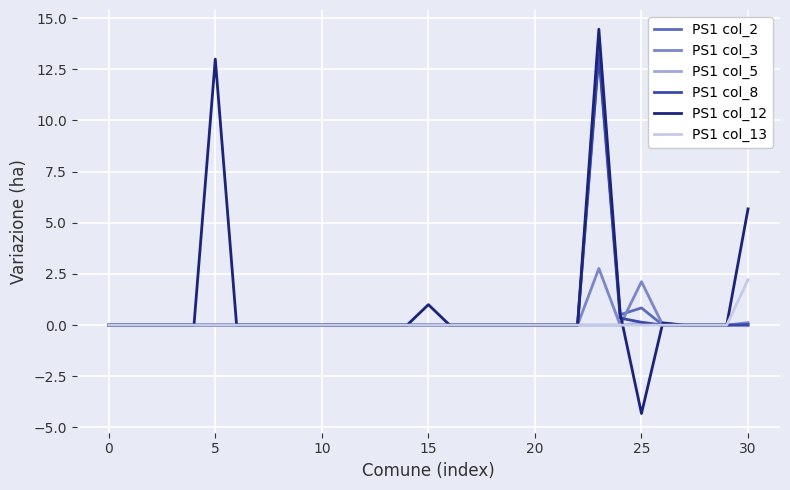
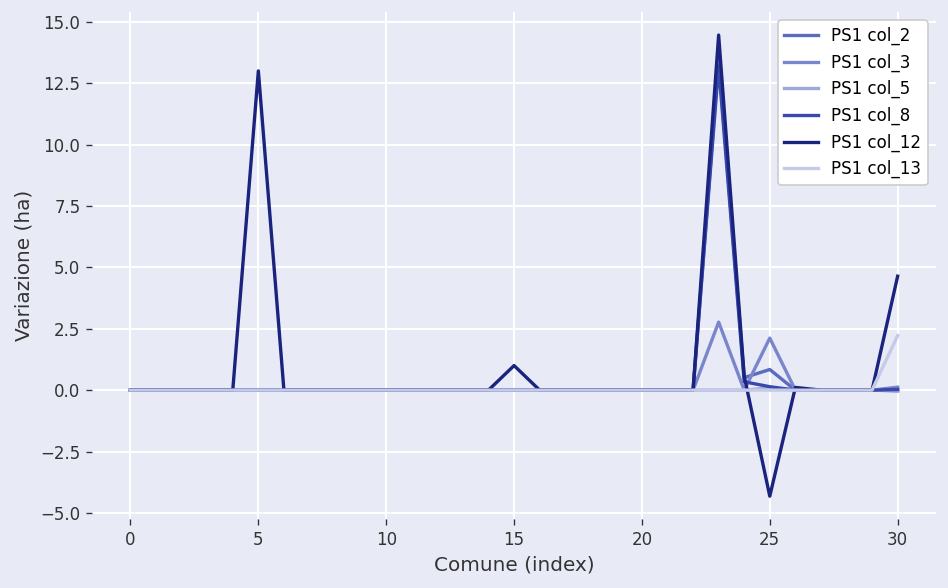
  {
    "PS1 col_12": {
      "5": 13.0,
      "15": 1.0,
      "25": -4.3,
-     "30": 5.7
+     "30": 4.6
    }
  }
